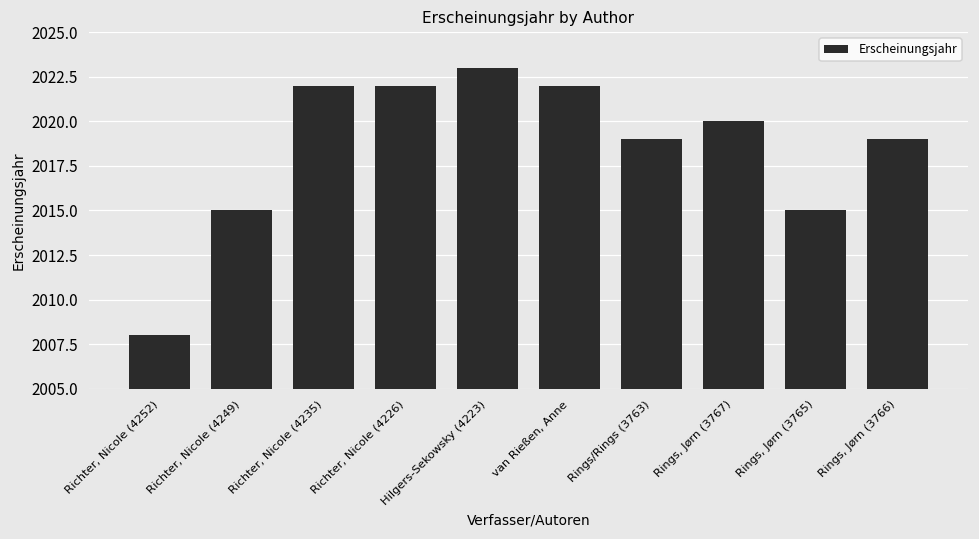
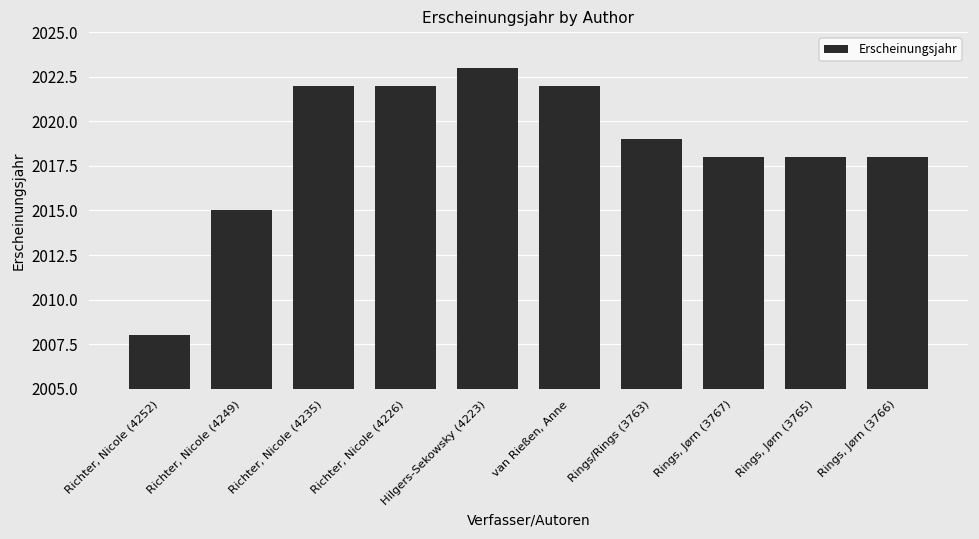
  {
    "Richter, Nicole (4252)": 2008,
    "Richter, Nicole (4249)": 2015,
    "Richter, Nicole (4235)": 2022,
    "Richter, Nicole (4226)": 2022,
    "Hilgers-Sekowsky (4223)": 2023,
    "van Rießen, Anne": 2022,
    "Rings/Rings (3763)": 2019,
-   "Rings, Jørn (3767)": 2020,
-   "Rings, Jørn (3765)": 2015,
-   "Rings, Jørn (3766)": 2019
+   "Rings, Jørn (3767)": 2018,
+   "Rings, Jørn (3765)": 2018,
+   "Rings, Jørn (3766)": 2018
  }
